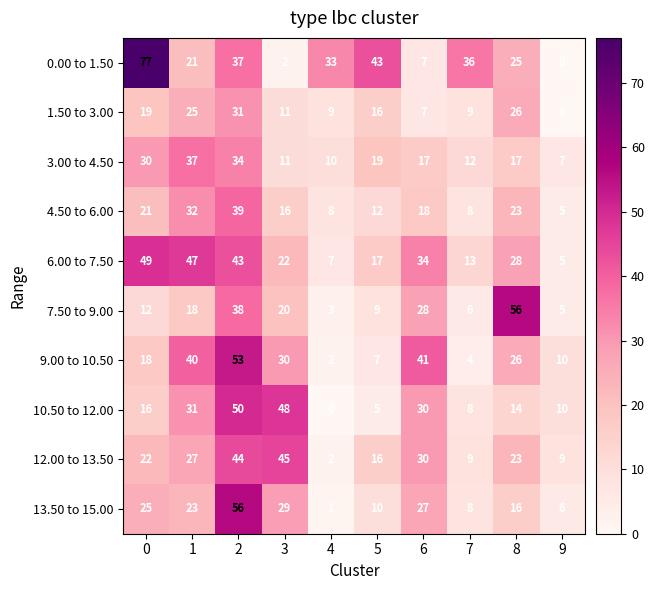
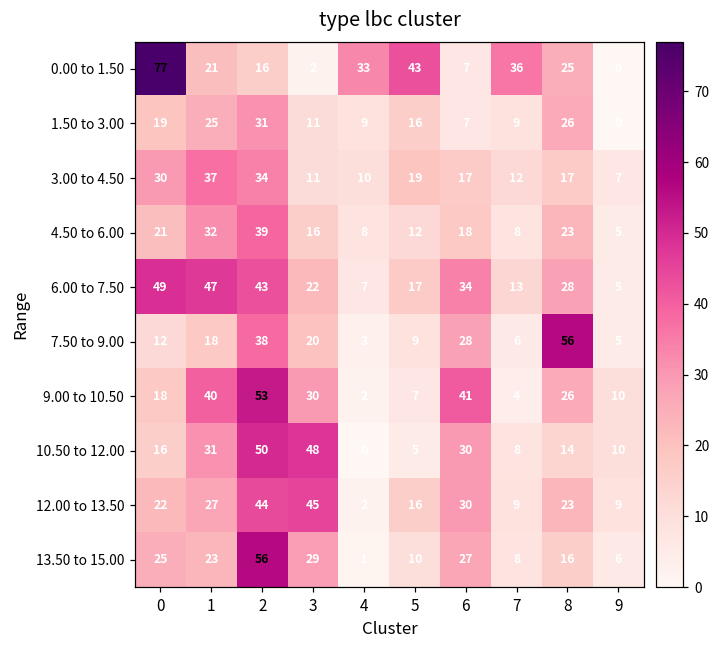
  {
    "0.00 to 1.50": {
      "0": 77,
      "1": 21,
-     "2": 37,
+     "2": 16,
      "4": 33,
      "5": 43,
      "7": 36,
      "8": 25
    },
    "1.50 to 3.00": {
      "0": 19,
      "1": 25,
      "2": 31,
      "5": 16,
      "8": 26
    },
    "3.00 to 4.50": {
      "0": 30,
      "1": 37,
      "2": 34,
      "5": 19,
      "6": 17,
      "8": 17
    },
    "4.50 to 6.00": {
      "0": 21,
      "1": 32,
      "2": 39,
      "3": 16,
      "6": 18,
      "8": 23
    },
    "6.00 to 7.50": {
      "0": 49,
      "1": 47,
      "2": 43,
      "3": 22,
      "5": 17,
      "6": 34,
      "8": 28
    },
    "7.50 to 9.00": {
      "1": 18,
      "2": 38,
      "3": 20,
      "6": 28,
      "8": 56
    },
    "9.00 to 10.50": {
      "0": 18,
      "1": 40,
      "2": 53,
      "3": 30,
      "6": 41,
      "8": 26
    },
    "10.50 to 12.00": {
      "0": 16,
      "1": 31,
      "2": 50,
      "3": 48,
      "6": 30
    },
    "12.00 to 13.50": {
      "0": 22,
      "1": 27,
      "2": 44,
      "3": 45,
      "5": 16,
      "6": 30,
      "8": 23
    },
    "13.50 to 15.00": {
      "0": 25,
      "1": 23,
      "2": 56,
      "3": 29,
      "6": 27,
      "8": 16
    }
  }
